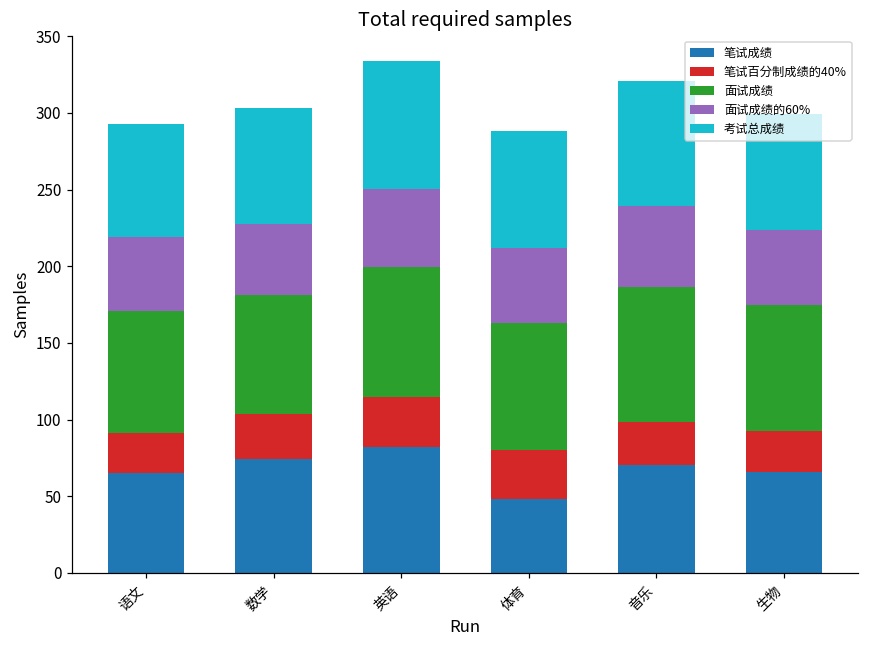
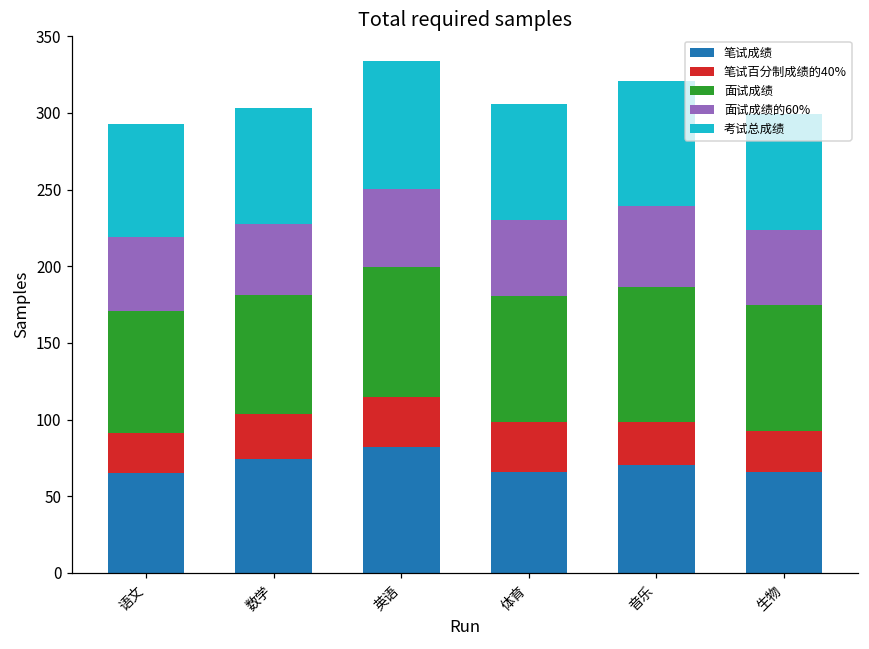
  {
    "笔试成绩": {
      "语文": 65,
      "数学": 74,
      "英语": 82,
-     "体育": 48,
+     "体育": 66,
      "音乐": 71,
      "生物": 66
    },
    "笔试百分制成绩的40%": {
      "语文": 26,
      "数学": 30,
      "英语": 33,
      "体育": 32,
      "音乐": 28,
      "生物": 26
    },
    "面试成绩": {
      "语文": 80,
      "数学": 77,
      "英语": 85,
      "体育": 82,
      "音乐": 88,
      "生物": 82
    },
    "面试成绩的60%": {
      "语文": 48,
      "数学": 46,
      "英语": 51,
      "体育": 49,
      "音乐": 53,
      "生物": 49
    },
    "考试总成绩": {
      "语文": 74,
      "数学": 76,
      "英语": 84,
      "体育": 76,
      "音乐": 81
    }
  }
